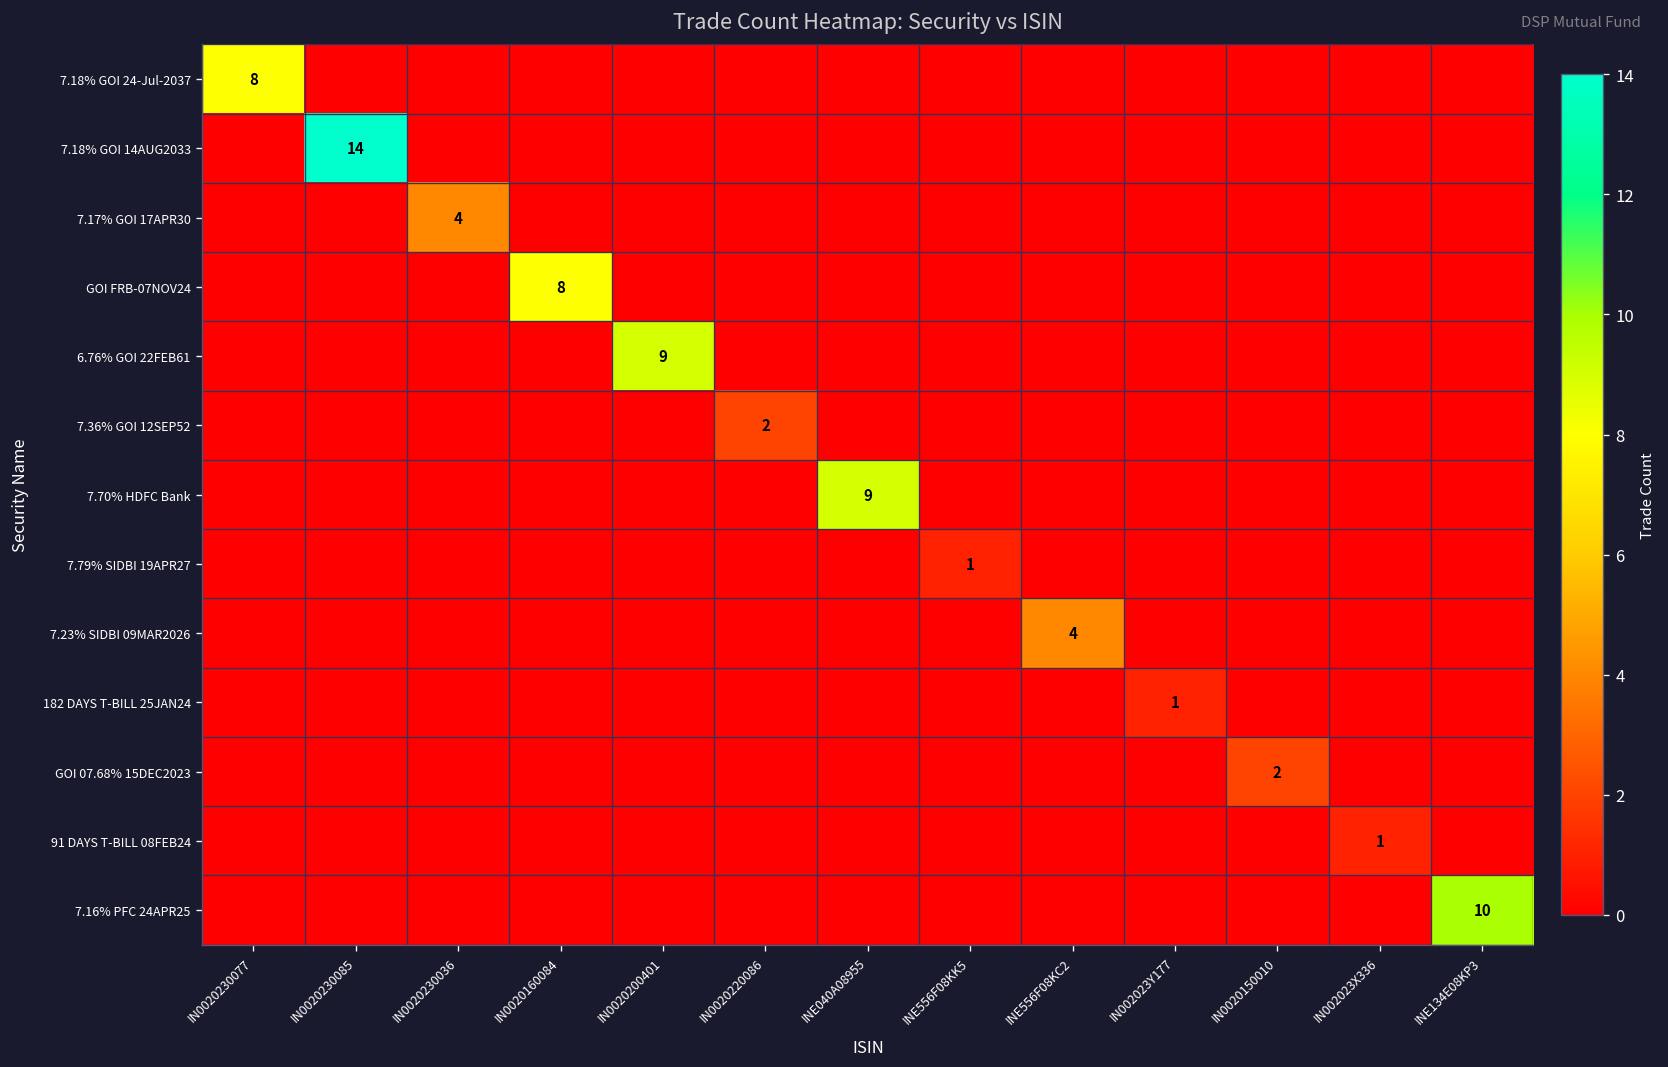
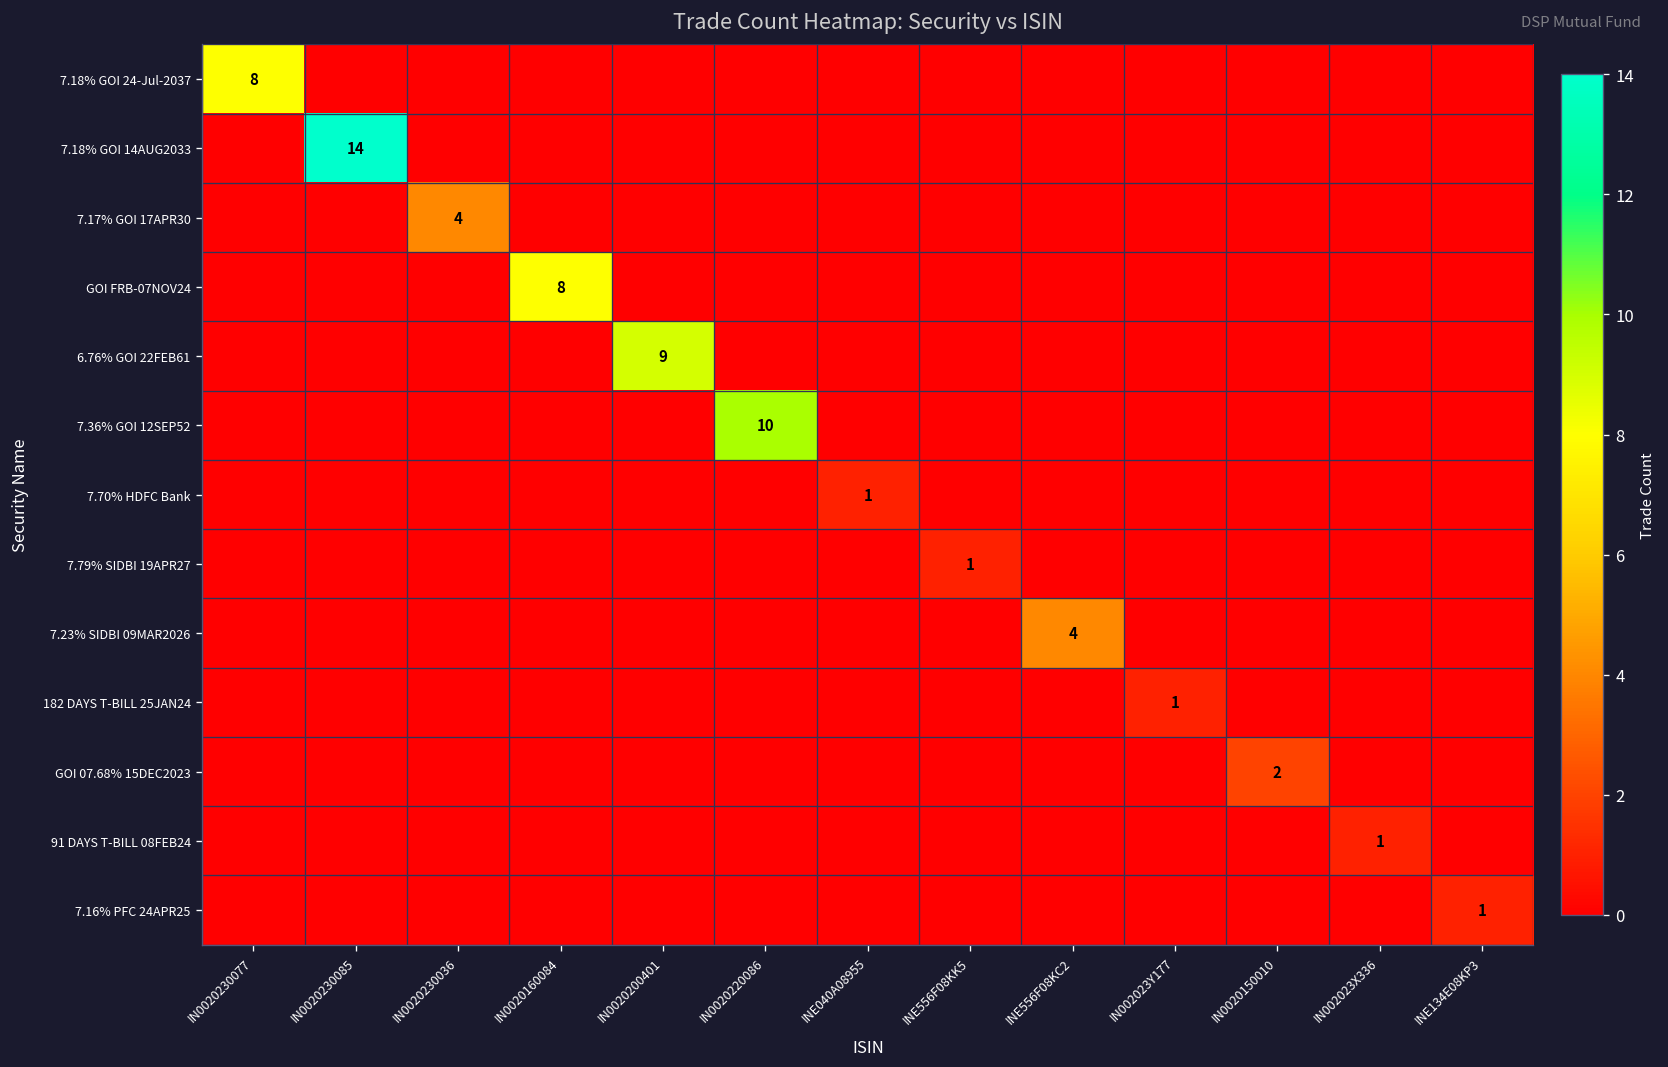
  {
    "7.18% GOI 24-Jul-2037": {
      "IN0020230077": 8
    },
    "7.18% GOI 14AUG2033": {
      "IN0020230085": 14
    },
    "7.17% GOI 17APR30": {
      "IN0020230036": 4
    },
    "GOI FRB-07NOV24": {
      "IN0020160084": 8
    },
    "6.76% GOI 22FEB61": {
      "IN0020200401": 9
    },
    "7.36% GOI 12SEP52": {
-     "IN0020220086": 2
+     "IN0020220086": 10
    },
    "7.70% HDFC Bank": {
-     "INE040A08955": 9
+     "INE040A08955": 1
    },
    "7.79% SIDBI 19APR27": {
      "INE556F08KK5": 1
    },
    "7.23% SIDBI 09MAR2026": {
      "INE556F08KC2": 4
    },
    "182 DAYS T-BILL 25JAN24": {
      "IN002023Y177": 1
    },
    "GOI 07.68% 15DEC2023": {
      "IN0020150010": 2
    },
    "91 DAYS T-BILL 08FEB24": {
      "IN002023X336": 1
    },
    "7.16% PFC 24APR25": {
-     "INE134E08KP3": 10
+     "INE134E08KP3": 1
    }
  }
